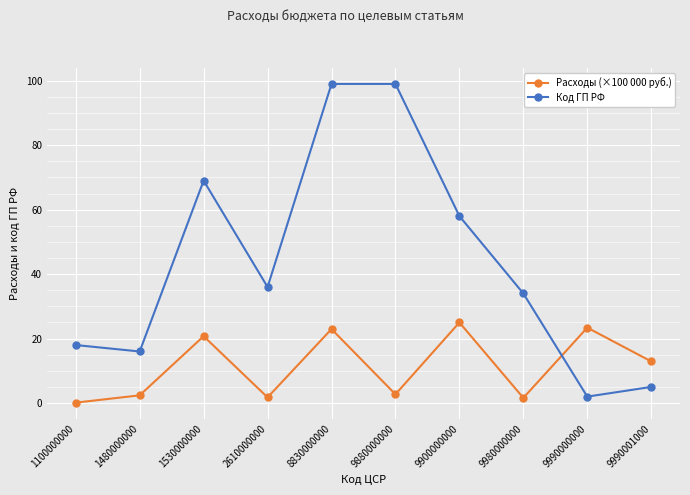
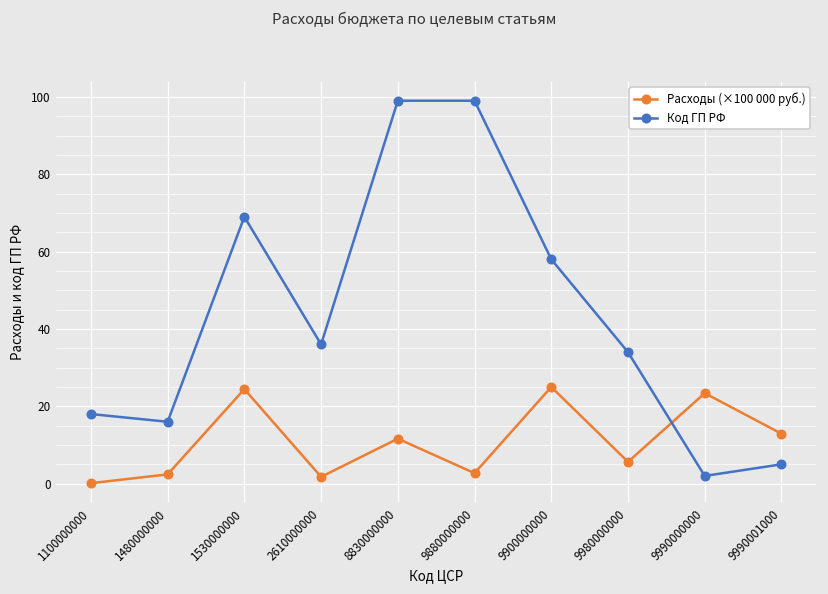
  {
    "Расходы (×100 000 руб.)": {
      "1100000000": 0,
      "1480000000": 2,
-     "1530000000": 21,
+     "1530000000": 24,
      "2610000000": 2,
-     "8830000000": 23,
+     "8830000000": 12,
      "9880000000": 3,
      "9900000000": 25,
-     "9980000000": 2,
+     "9980000000": 6,
      "9990000000": 23,
      "9990001000": 13
    },
    "Код ГП РФ": {
      "1100000000": 18,
      "1480000000": 16,
      "1530000000": 69,
      "2610000000": 36,
      "8830000000": 99,
      "9880000000": 99,
      "9900000000": 58,
      "9980000000": 34,
      "9990000000": 2,
      "9990001000": 5
    }
  }
